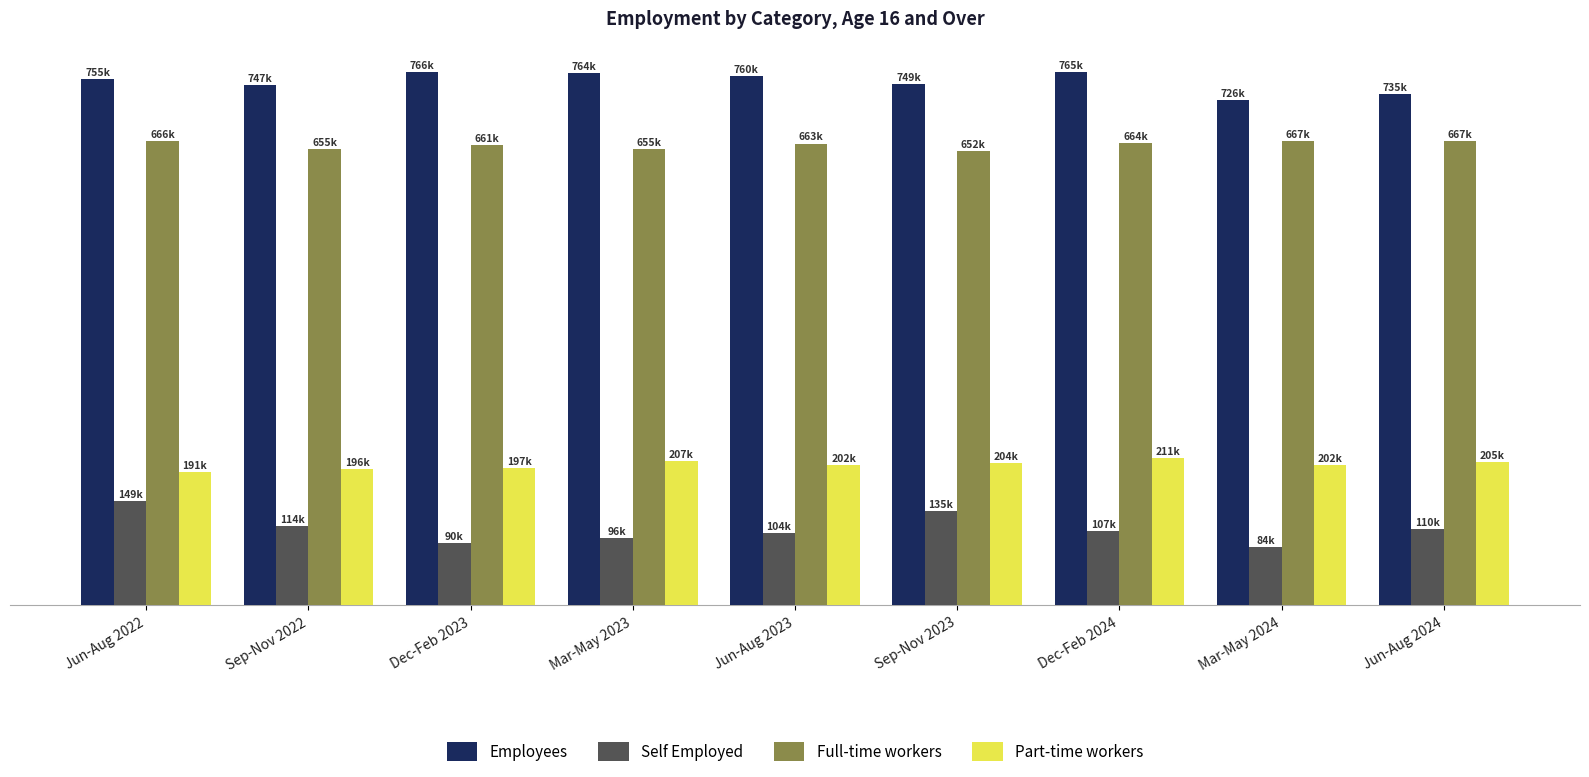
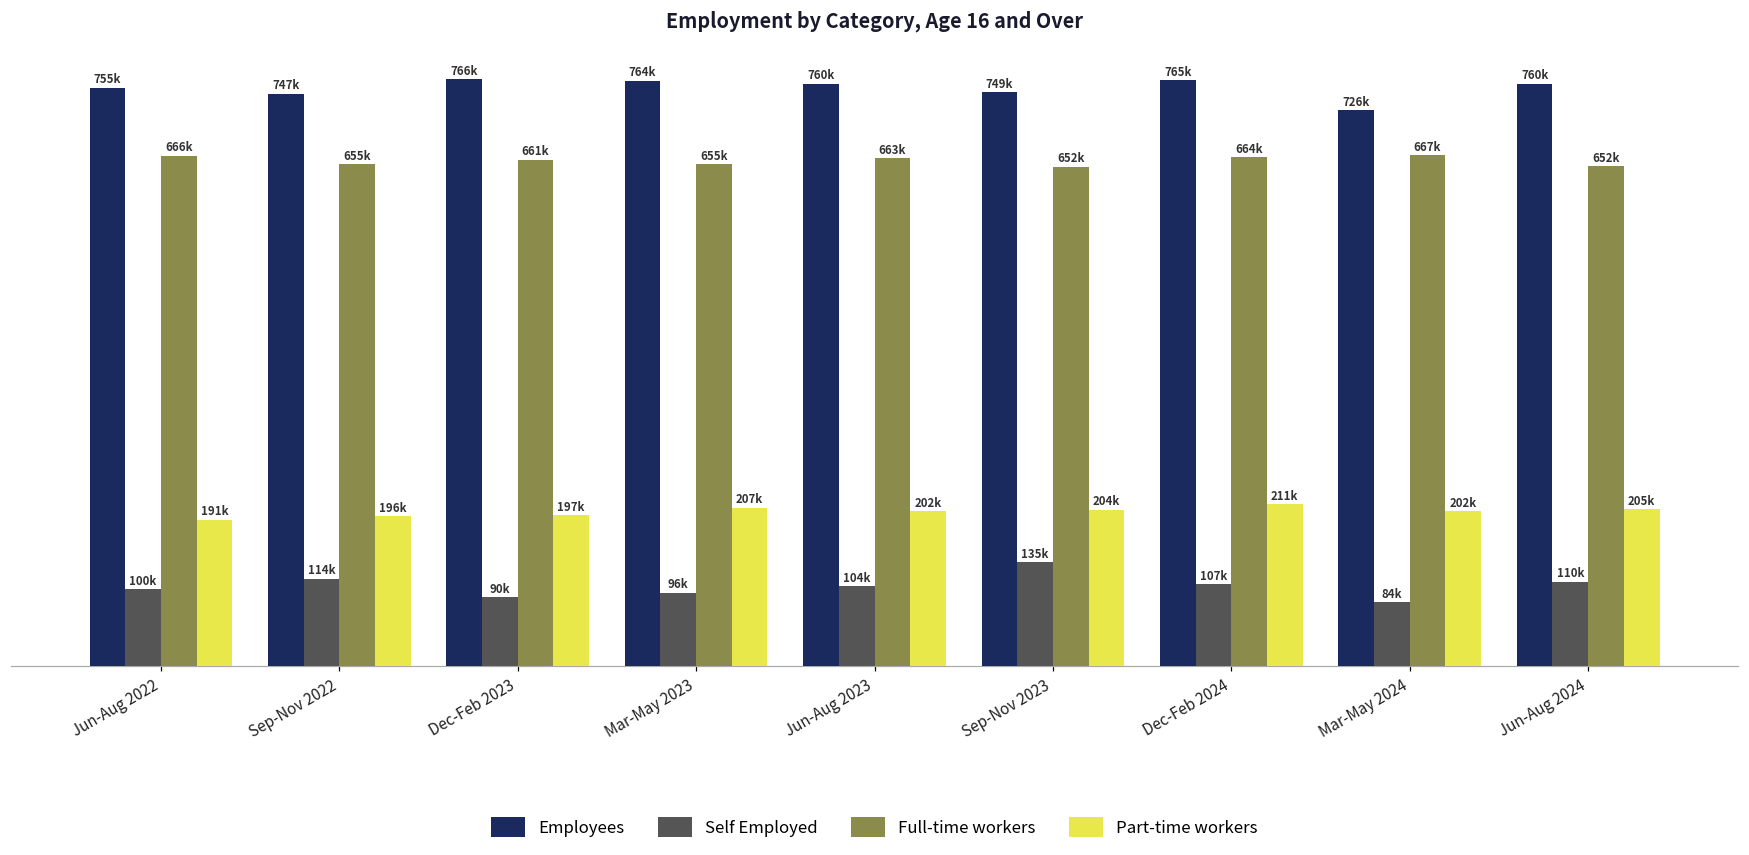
  {
    "Employees": {
      "Jun-Aug 2022": "755k",
      "Sep-Nov 2022": "747k",
      "Dec-Feb 2023": "766k",
      "Mar-May 2023": "764k",
      "Jun-Aug 2023": "760k",
      "Sep-Nov 2023": "749k",
      "Dec-Feb 2024": "765k",
      "Mar-May 2024": "726k",
-     "Jun-Aug 2024": "735k"
+     "Jun-Aug 2024": "760k"
    },
    "Self Employed": {
-     "Jun-Aug 2022": "149k",
+     "Jun-Aug 2022": "100k",
      "Sep-Nov 2022": "114k",
      "Dec-Feb 2023": "90k",
      "Mar-May 2023": "96k",
      "Jun-Aug 2023": "104k",
      "Sep-Nov 2023": "135k",
      "Dec-Feb 2024": "107k",
      "Mar-May 2024": "84k",
      "Jun-Aug 2024": "110k"
    },
    "Full-time workers": {
      "Jun-Aug 2022": "666k",
      "Sep-Nov 2022": "655k",
      "Dec-Feb 2023": "661k",
      "Mar-May 2023": "655k",
      "Jun-Aug 2023": "663k",
      "Sep-Nov 2023": "652k",
      "Dec-Feb 2024": "664k",
      "Mar-May 2024": "667k",
-     "Jun-Aug 2024": "667k"
+     "Jun-Aug 2024": "652k"
    },
    "Part-time workers": {
      "Jun-Aug 2022": "191k",
      "Sep-Nov 2022": "196k",
      "Dec-Feb 2023": "197k",
      "Mar-May 2023": "207k",
      "Jun-Aug 2023": "202k",
      "Sep-Nov 2023": "204k",
      "Dec-Feb 2024": "211k",
      "Mar-May 2024": "202k",
      "Jun-Aug 2024": "205k"
    }
  }
